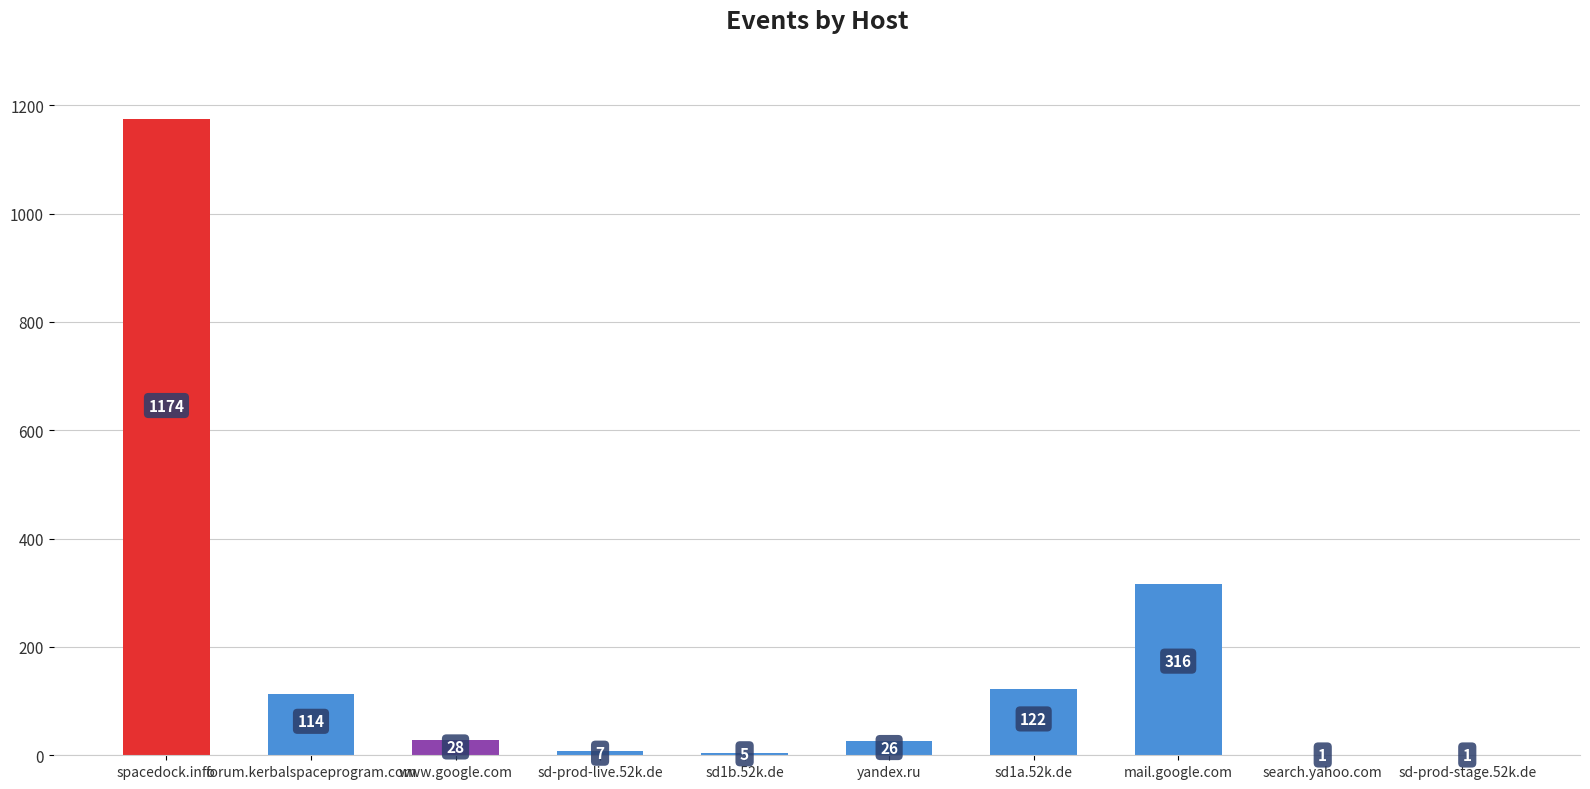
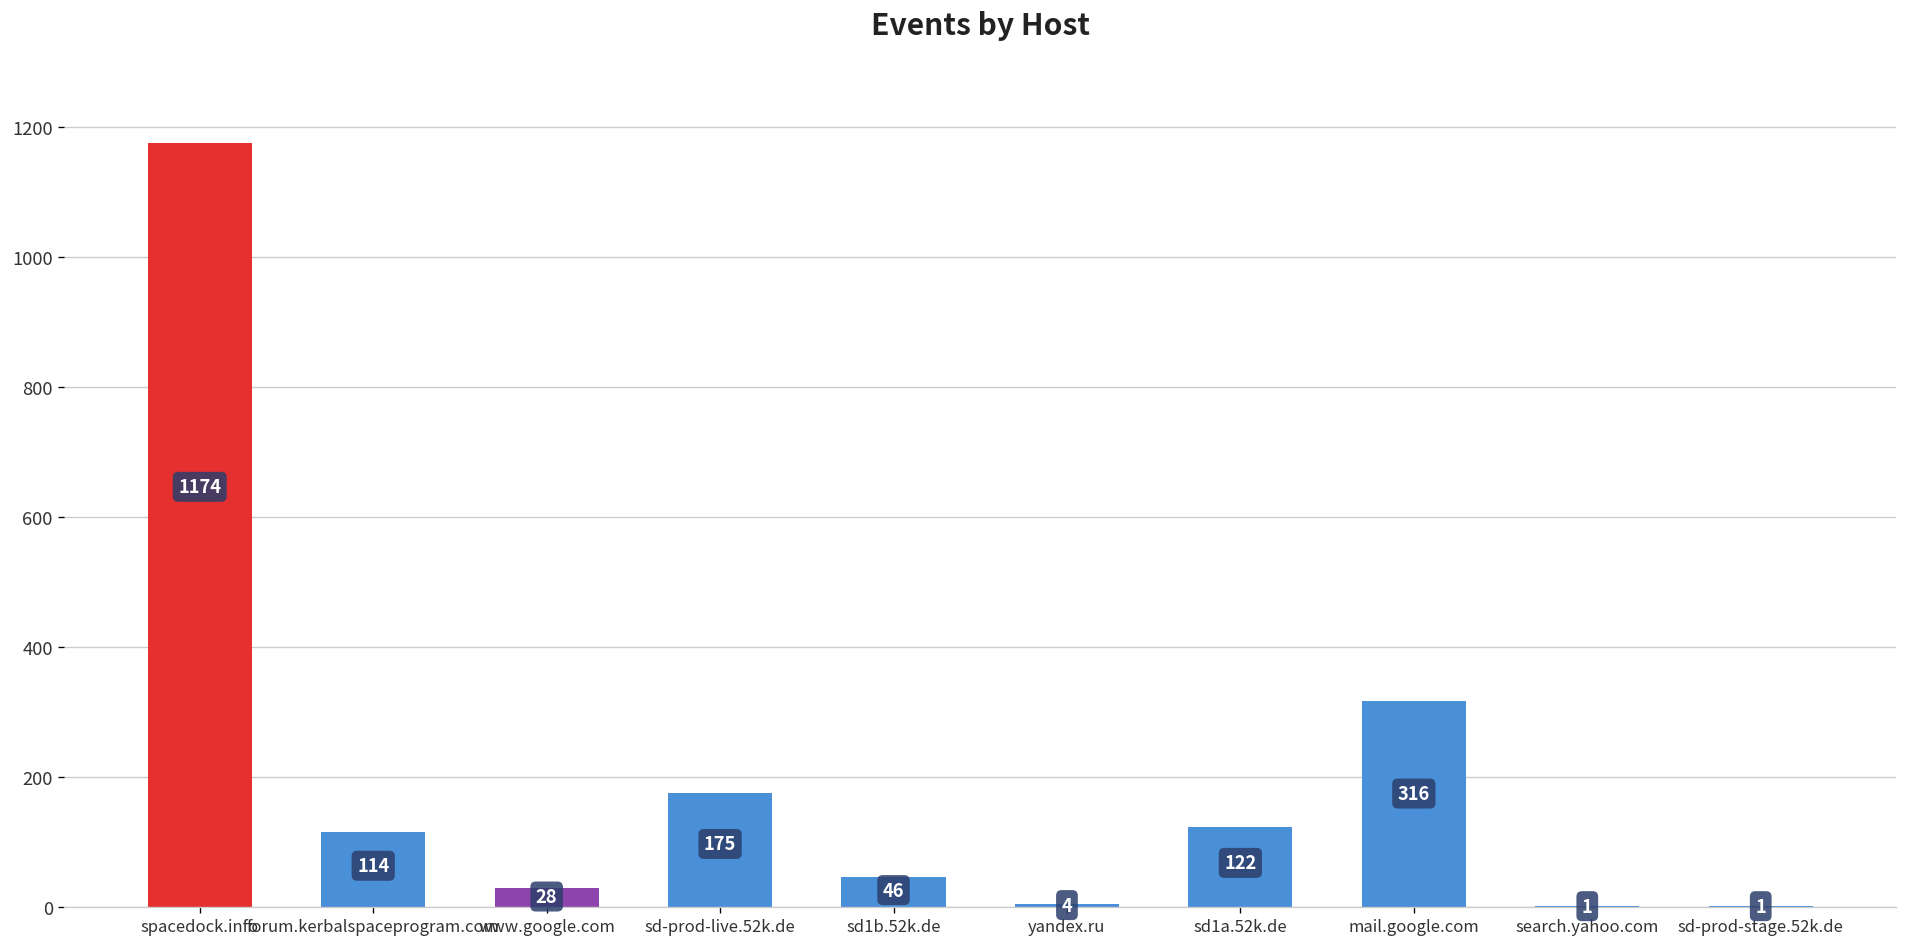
  {
-   "sd-prod-live.52k.de": 7,
-   "sd1b.52k.de": 5,
-   "yandex.ru": 26
+   "sd-prod-live.52k.de": 175,
+   "sd1b.52k.de": 46,
+   "yandex.ru": 4
  }
